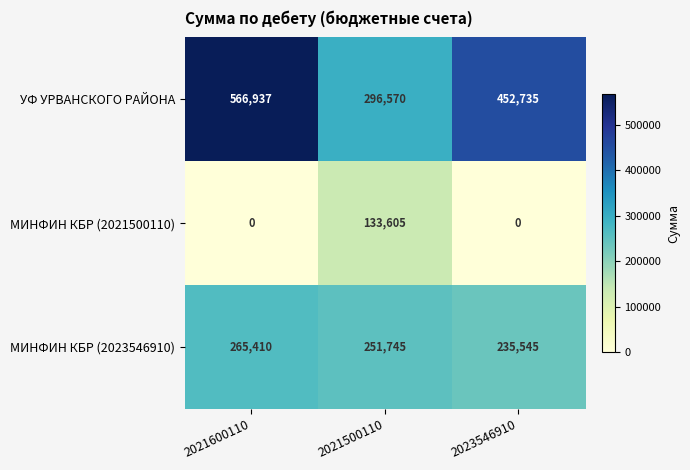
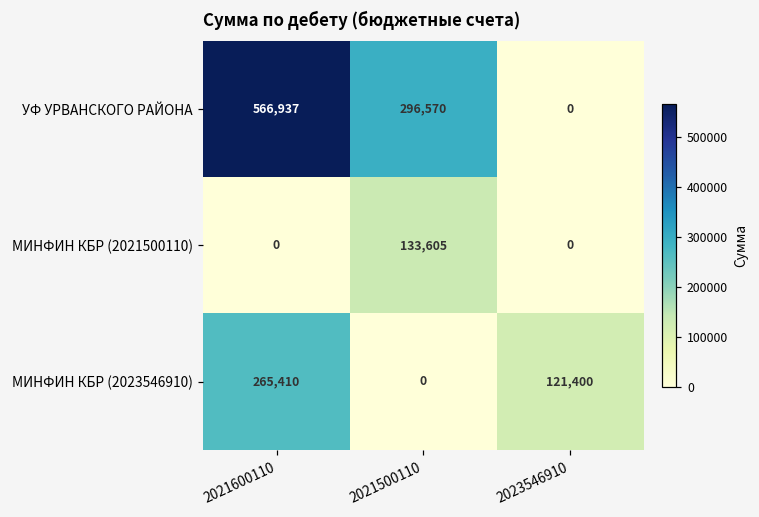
  {
    "УФ УРВАНСКОГО РАЙОНА": {
      "2021600110": "566,937",
      "2021500110": "296,570",
-     "2023546910": "452,735"
+     "2023546910": "0"
    },
    "МИНФИН КБР (2021500110)": {
      "2021600110": "0",
      "2021500110": "133,605",
      "2023546910": "0"
    },
    "МИНФИН КБР (2023546910)": {
      "2021600110": "265,410",
-     "2021500110": "251,745",
-     "2023546910": "235,545"
+     "2021500110": "0",
+     "2023546910": "121,400"
    }
  }
